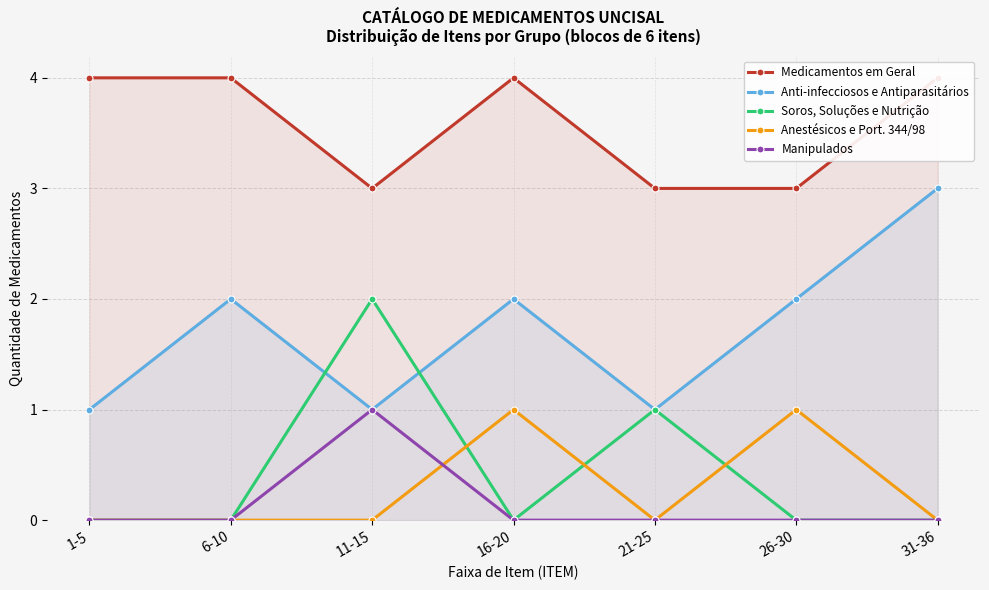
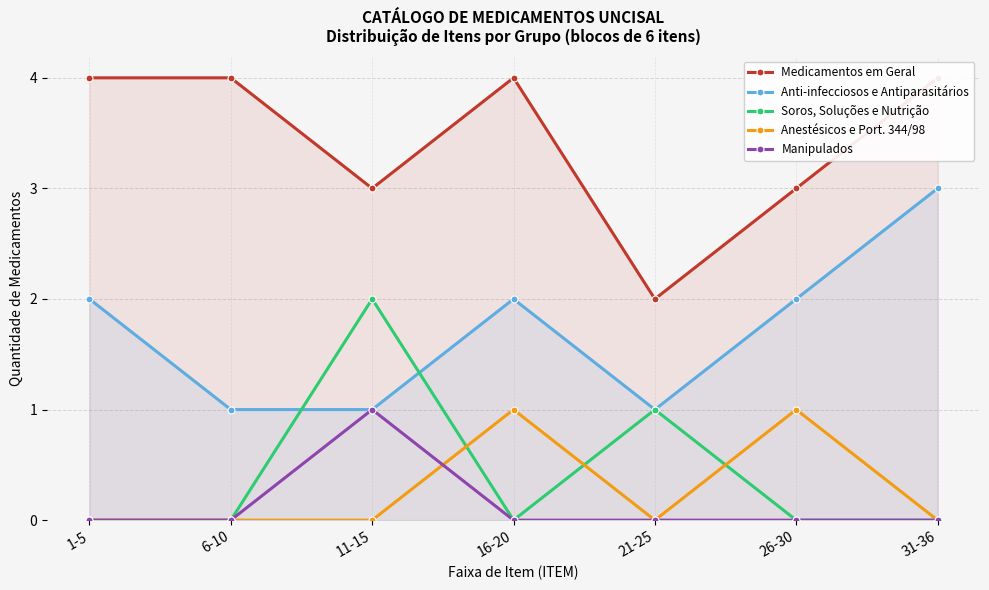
  {
    "Medicamentos em Geral": {
      "1-5": 4,
      "6-10": 4,
      "11-15": 3,
      "16-20": 4,
-     "21-25": 3,
+     "21-25": 2,
      "26-30": 3
    },
    "Anti-infecciosos e Antiparasitários": {
-     "1-5": 1,
-     "6-10": 2,
+     "1-5": 2,
+     "6-10": 1,
      "16-20": 2,
      "26-30": 2,
      "31-36": 3
    },
    "Soros, Soluções e Nutrição": {
      "11-15": 2
    },
    "Anestésicos e Port. 344/98": {
      "11-15": 0,
      "16-20": 1,
      "26-30": 1
    }
  }
